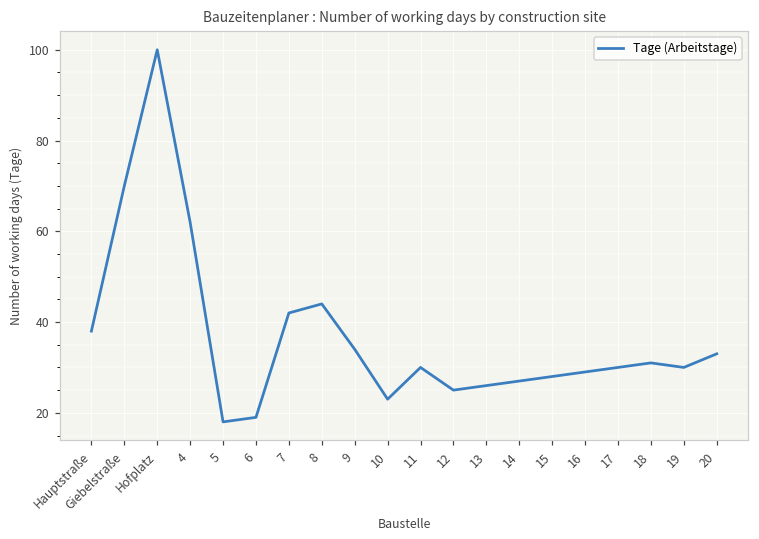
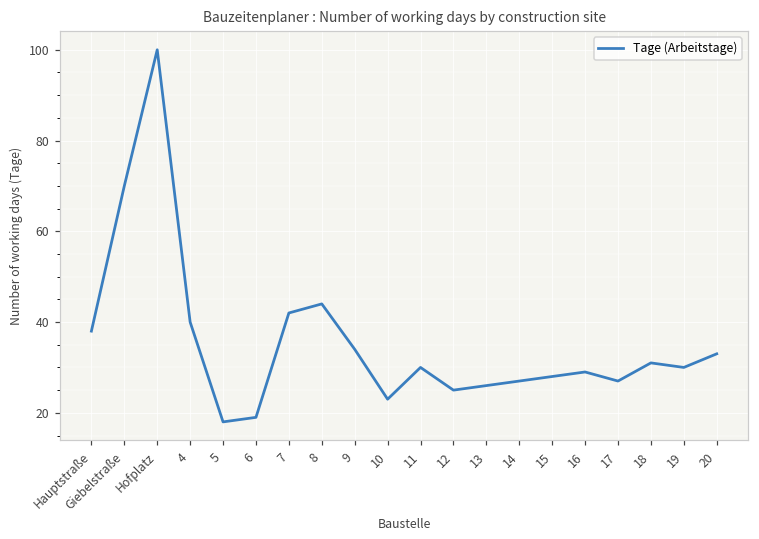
  {
    "Hauptstraße": 38,
    "Giebelstraße": 70,
    "Hofplatz": 100,
-   "4": 62,
+   "4": 40,
    "5": 18,
    "6": 19,
    "7": 42,
    "8": 44,
    "9": 34,
    "10": 23,
    "11": 30,
    "12": 25,
    "13": 26,
    "14": 27,
    "15": 28,
    "16": 29,
-   "17": 30,
+   "17": 27,
    "18": 31,
    "19": 30,
    "20": 33
  }
